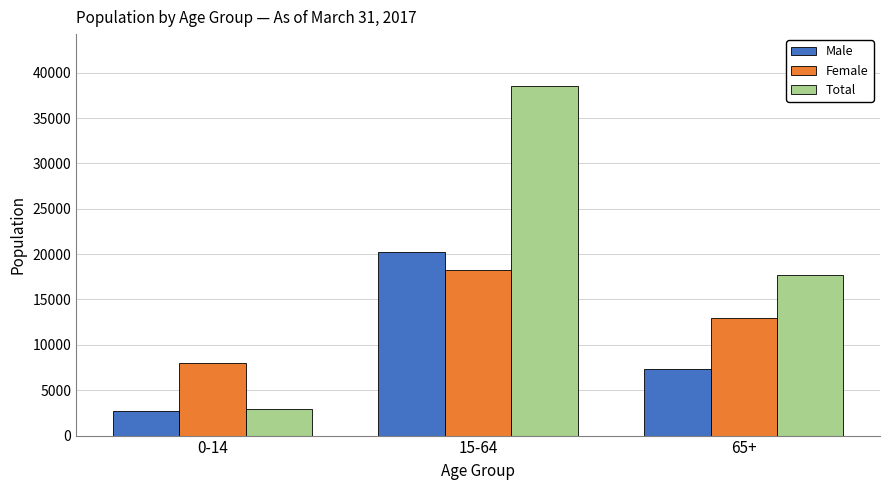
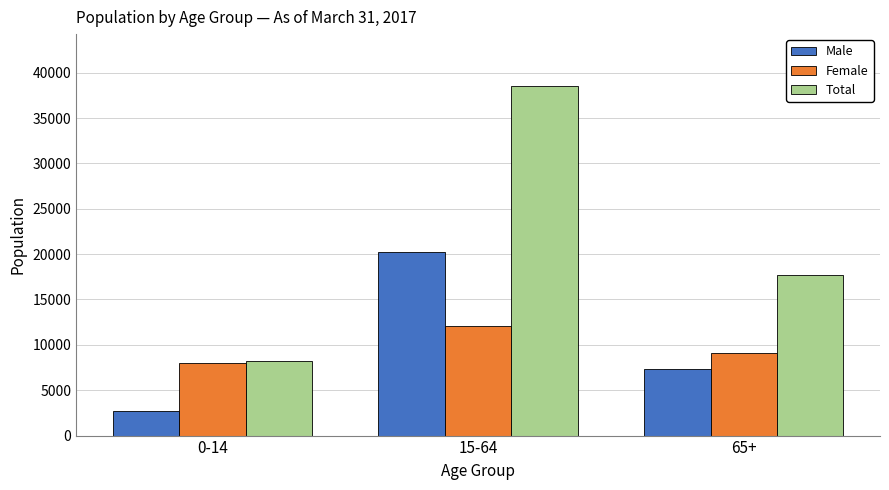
  {
    "Male": {
      "0-14": 3000,
      "15-64": 20000,
      "65+": 7000
    },
    "Female": {
      "0-14": 8000,
-     "15-64": 18000,
-     "65+": 13000
+     "15-64": 12000,
+     "65+": 9000
    },
    "Total": {
-     "0-14": 3000,
+     "0-14": 8000,
      "15-64": 38000,
      "65+": 18000
    }
  }
